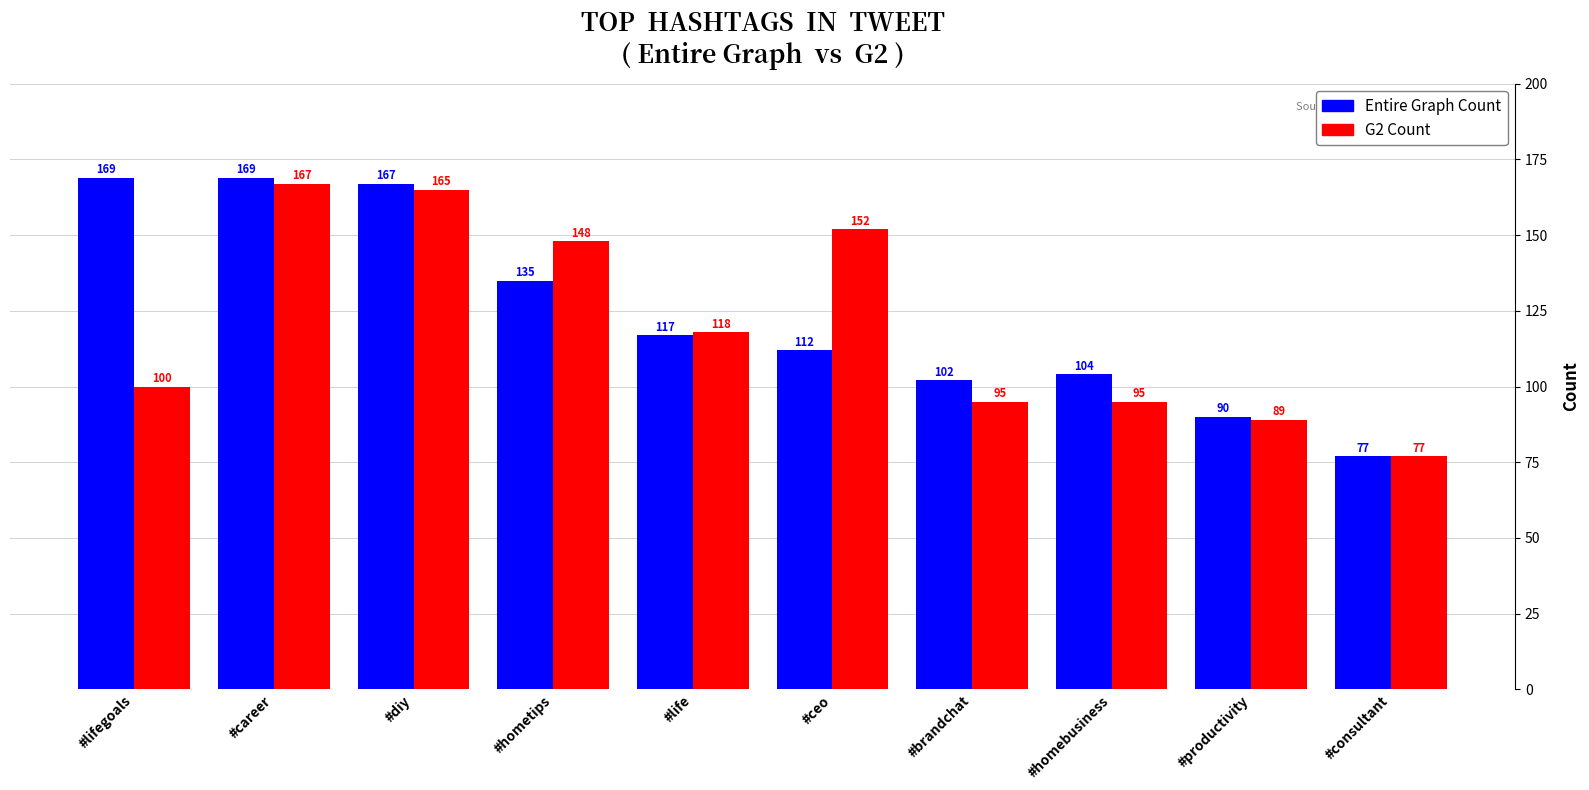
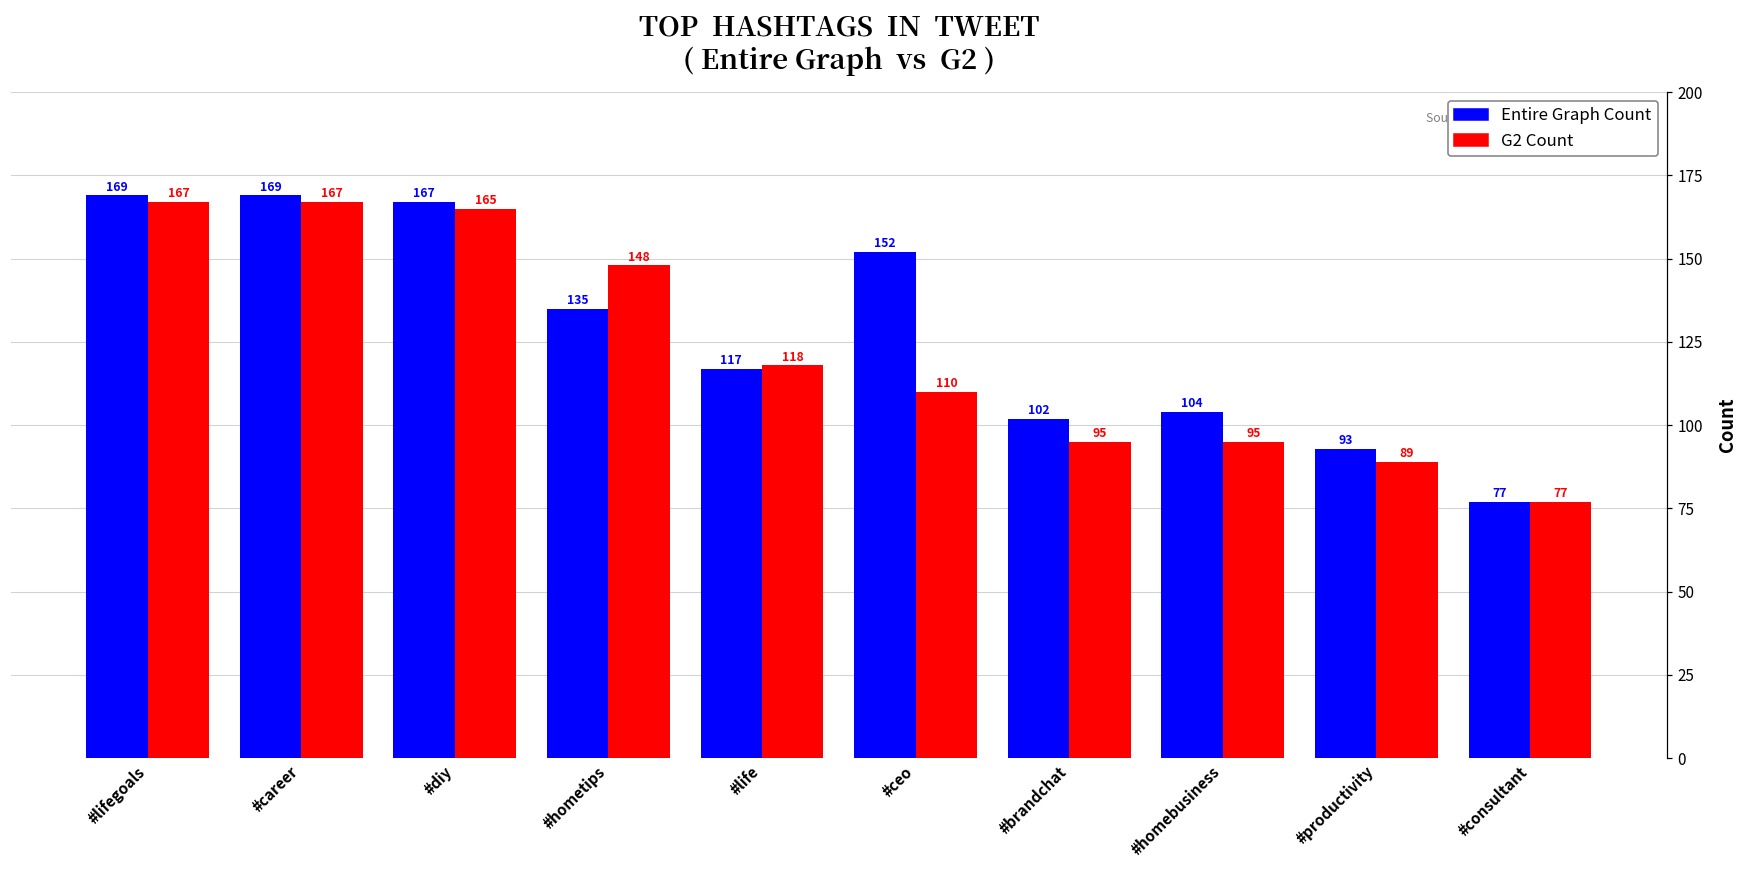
  {
    "Entire Graph Count": {
      "#lifegoals": 169,
      "#career": 169,
      "#diy": 167,
      "#hometips": 135,
      "#life": 117,
-     "#ceo": 112,
+     "#ceo": 152,
      "#brandchat": 102,
      "#homebusiness": 104,
-     "#productivity": 90,
+     "#productivity": 93,
      "#consultant": 77
    },
    "G2 Count": {
-     "#lifegoals": 100,
+     "#lifegoals": 167,
      "#career": 167,
      "#diy": 165,
      "#hometips": 148,
      "#life": 118,
-     "#ceo": 152,
+     "#ceo": 110,
      "#brandchat": 95,
      "#homebusiness": 95,
      "#productivity": 89,
      "#consultant": 77
    }
  }
